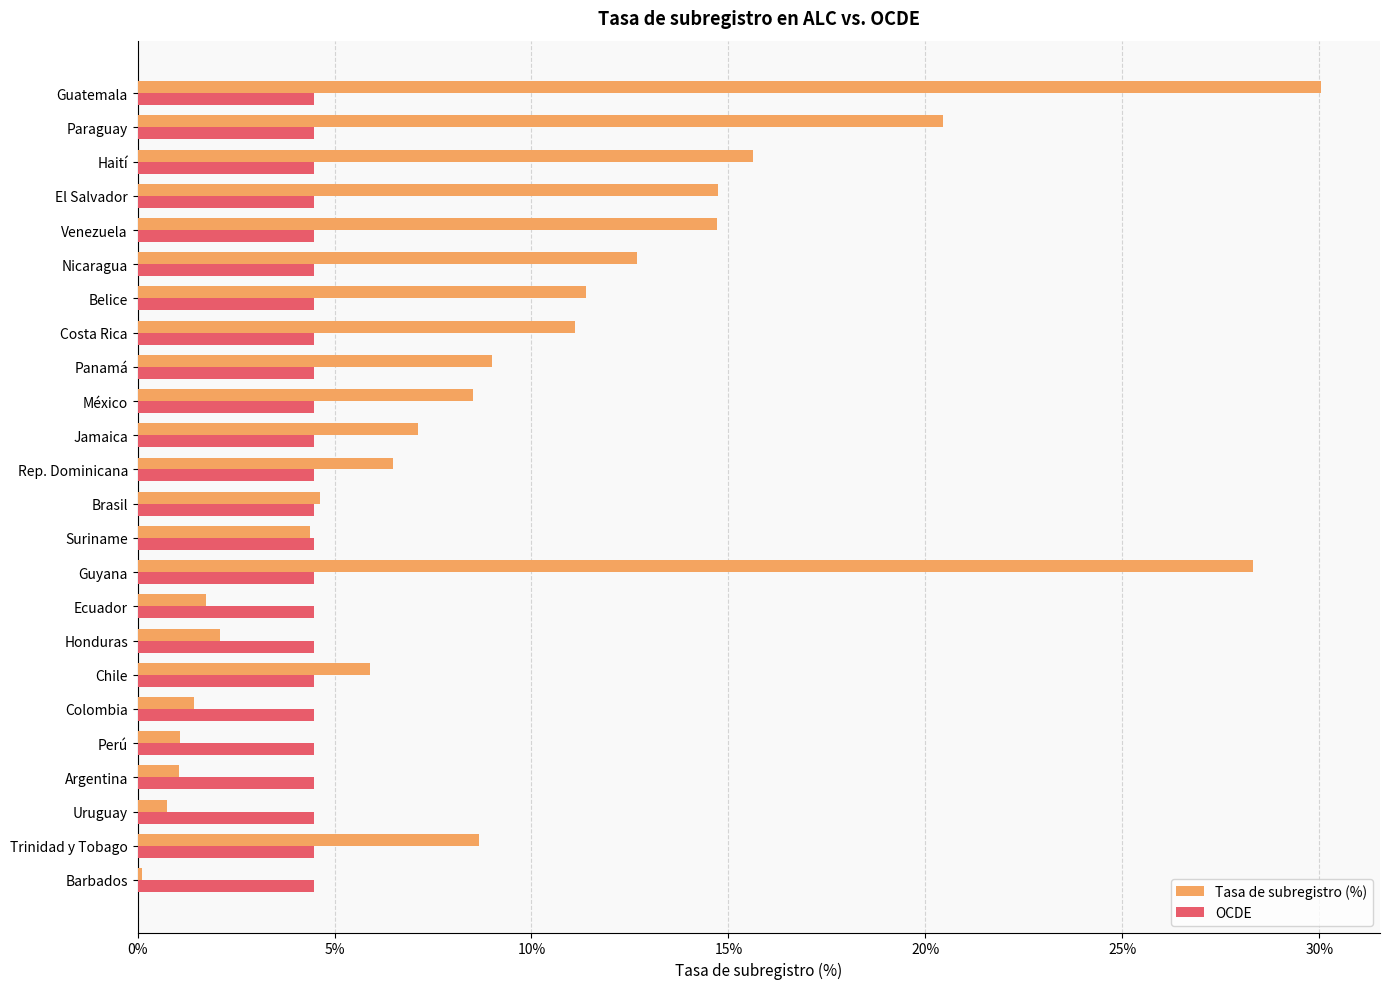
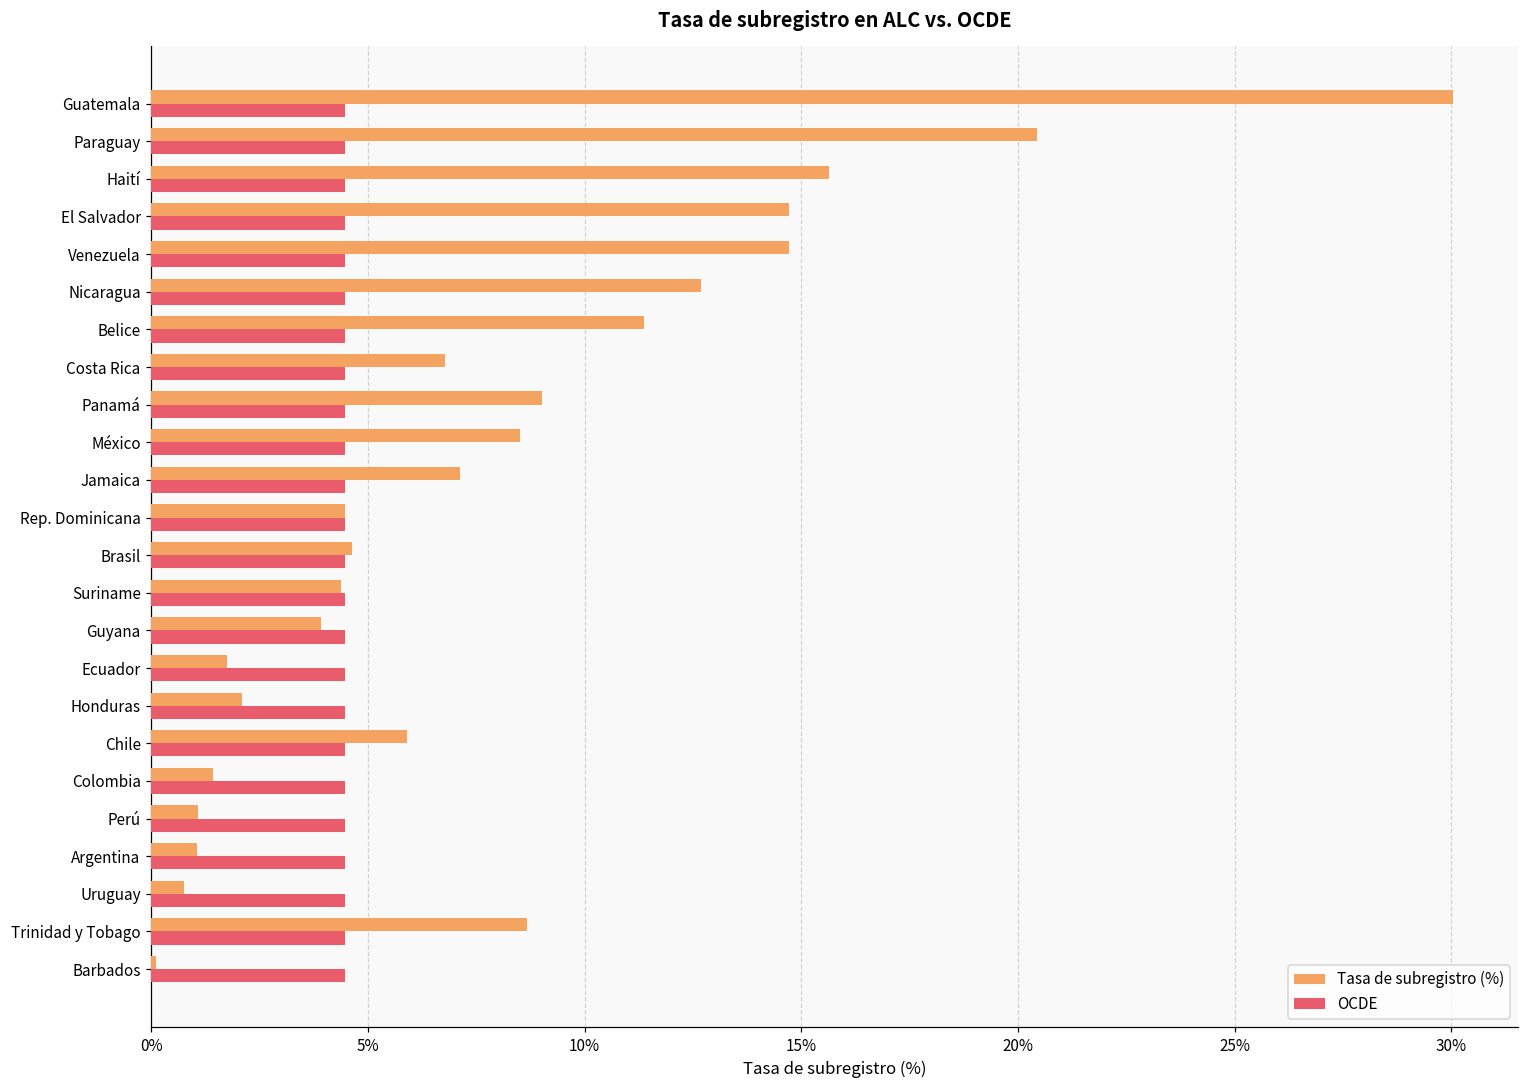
  {
    "Tasa de subregistro (%)": {
      "Guatemala": "30.0%",
      "Paraguay": "20.4%",
      "Haití": "15.6%",
      "El Salvador": "14.7%",
      "Venezuela": "14.7%",
      "Nicaragua": "12.7%",
      "Belice": "11.4%",
-     "Costa Rica": "11.1%",
+     "Costa Rica": "6.8%",
      "Panamá": "9.0%",
      "México": "8.5%",
      "Jamaica": "7.1%",
-     "Rep. Dominicana": "6.5%",
+     "Rep. Dominicana": "4.5%",
      "Brasil": "4.6%",
      "Suriname": "4.4%",
-     "Guyana": "28.3%",
+     "Guyana": "3.9%",
      "Ecuador": "1.7%",
      "Honduras": "2.1%",
      "Chile": "5.9%",
      "Colombia": "1.4%",
      "Perú": "1.1%",
      "Argentina": "1.0%",
      "Uruguay": "0.7%",
      "Trinidad y Tobago": "8.7%",
      "Barbados": "0.1%"
    },
    "OCDE": {
      "Guatemala": "4.5%",
      "Paraguay": "4.5%",
      "Haití": "4.5%",
      "El Salvador": "4.5%",
      "Venezuela": "4.5%",
      "Nicaragua": "4.5%",
      "Belice": "4.5%",
      "Costa Rica": "4.5%",
      "Panamá": "4.5%",
      "México": "4.5%",
      "Jamaica": "4.5%",
      "Rep. Dominicana": "4.5%",
      "Brasil": "4.5%",
      "Suriname": "4.5%",
      "Guyana": "4.5%",
      "Ecuador": "4.5%",
      "Honduras": "4.5%",
      "Chile": "4.5%",
      "Colombia": "4.5%",
      "Perú": "4.5%",
      "Argentina": "4.5%",
      "Uruguay": "4.5%",
      "Trinidad y Tobago": "4.5%",
      "Barbados": "4.5%"
    }
  }
